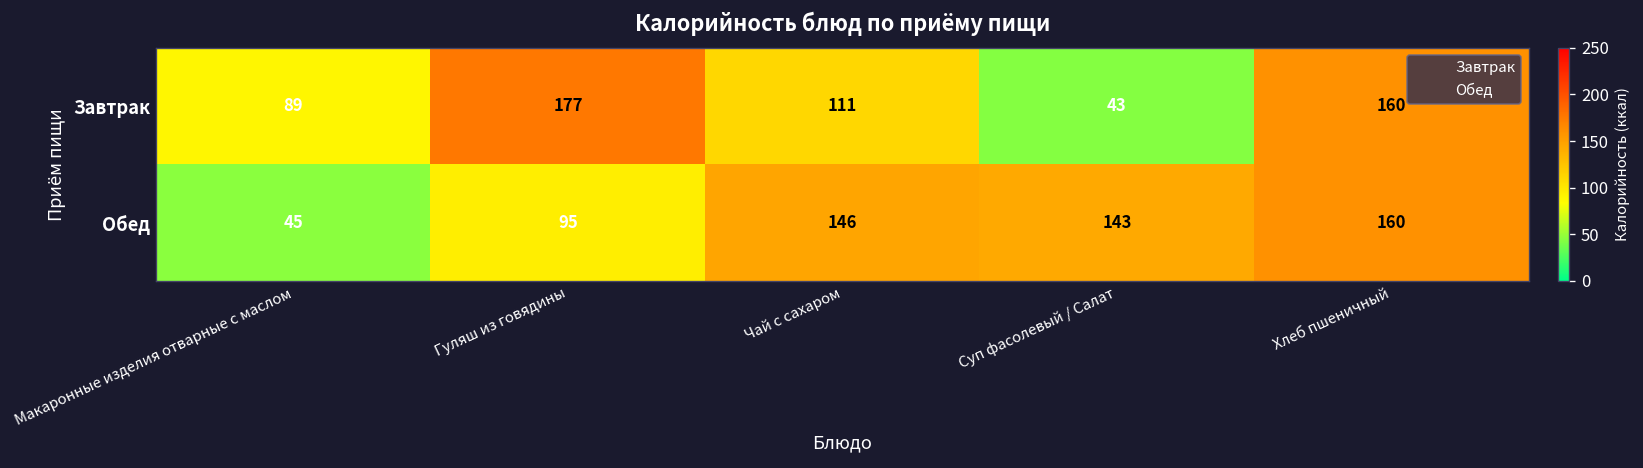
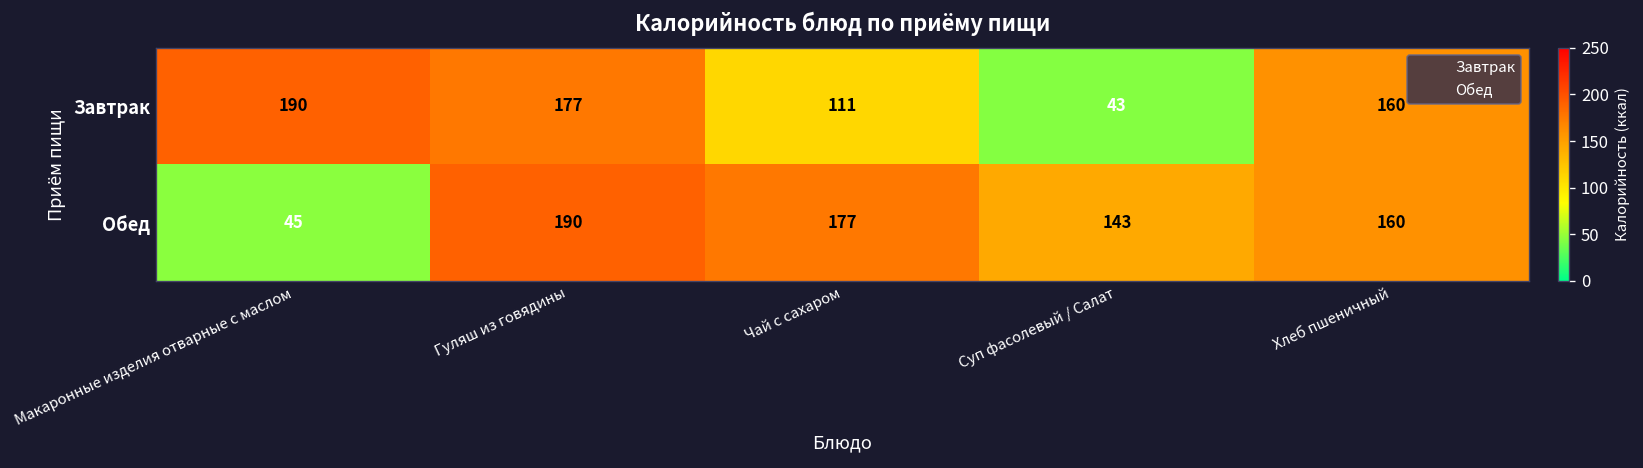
  {
    "Завтрак": {
-     "Макаронные изделия отварные с маслом": 89,
+     "Макаронные изделия отварные с маслом": 190,
      "Гуляш из говядины": 177,
      "Чай с сахаром": 111,
      "Суп фасолевый / Салат": 43,
      "Хлеб пшеничный": 160
    },
    "Обед": {
      "Макаронные изделия отварные с маслом": 45,
-     "Гуляш из говядины": 95,
-     "Чай с сахаром": 146,
+     "Гуляш из говядины": 190,
+     "Чай с сахаром": 177,
      "Суп фасолевый / Салат": 143,
      "Хлеб пшеничный": 160
    }
  }
